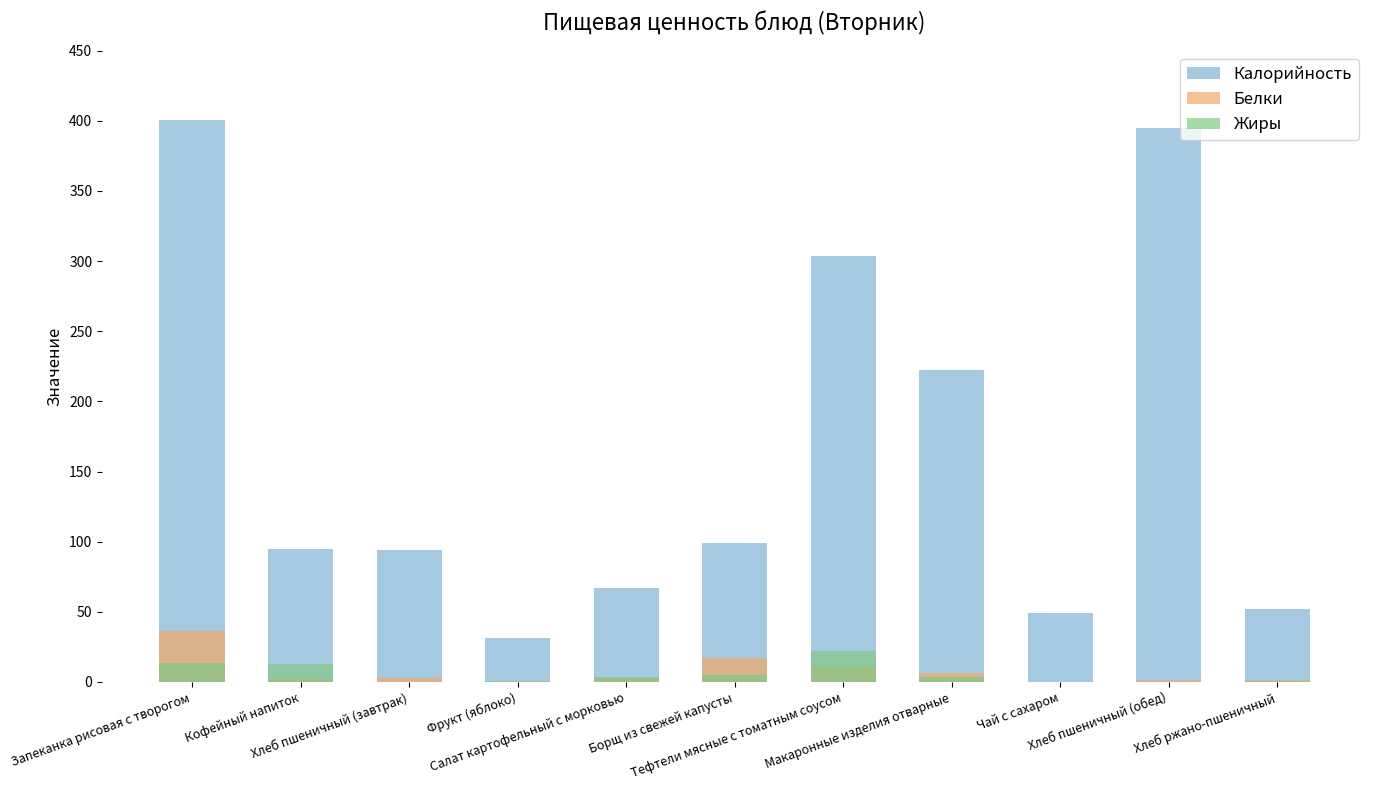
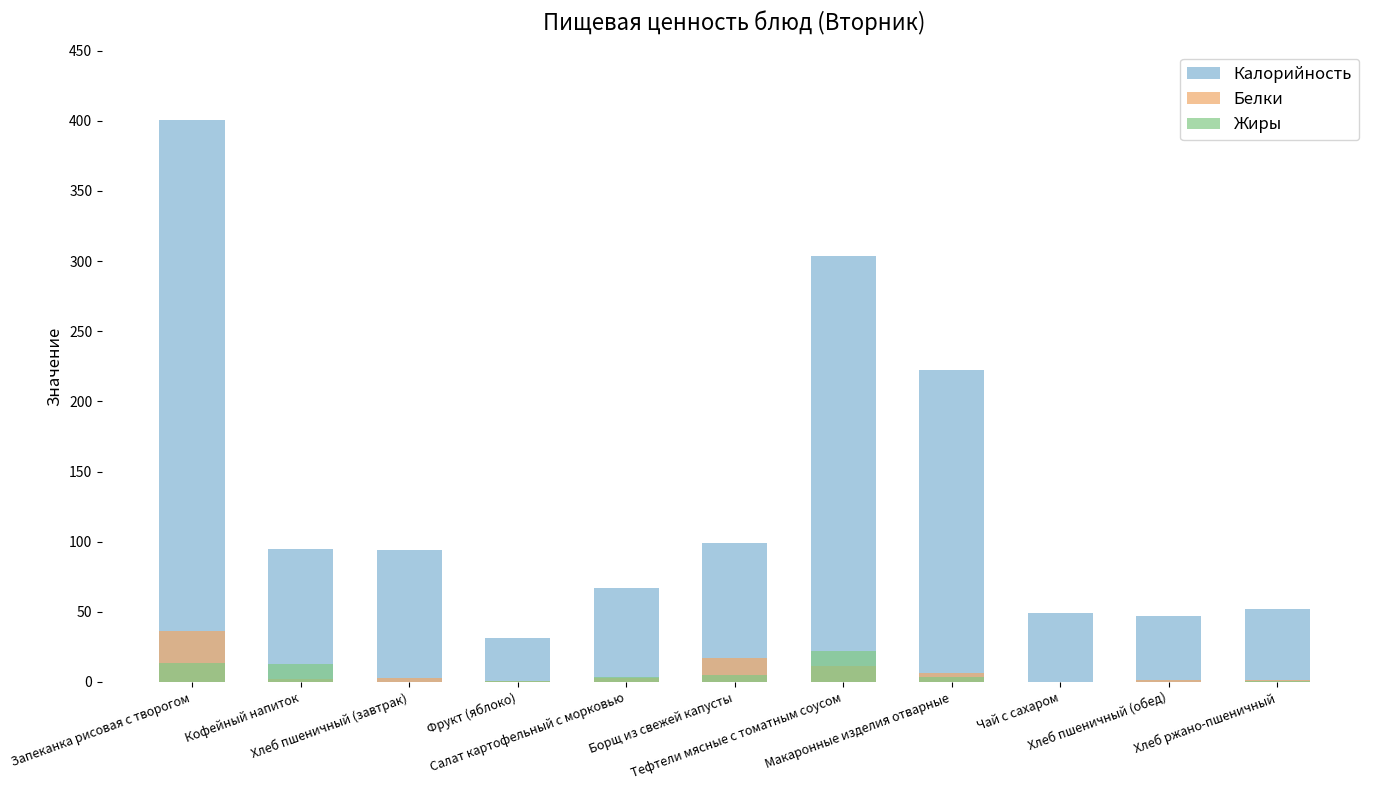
  {
    "Калорийность": {
      "Запеканка рисовая с творогом": 401,
      "Кофейный напиток": 95,
      "Хлеб пшеничный (завтрак)": 94,
      "Фрукт (яблоко)": 31,
      "Салат картофельный с морковью": 67,
      "Борщ из свежей капусты": 99,
      "Тефтели мясные с томатным соусом": 303,
      "Макаронные изделия отварные": 223,
      "Чай с сахаром": 49,
-     "Хлеб пшеничный (обед)": 395,
+     "Хлеб пшеничный (обед)": 47,
      "Хлеб ржано-пшеничный": 52
    }
  }
